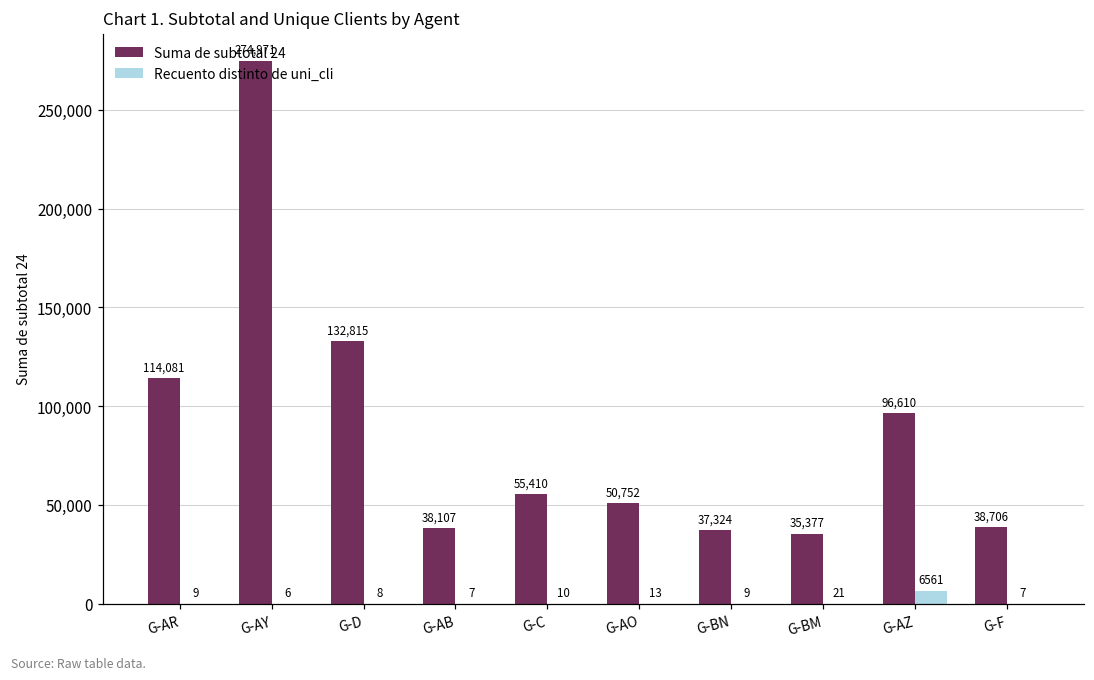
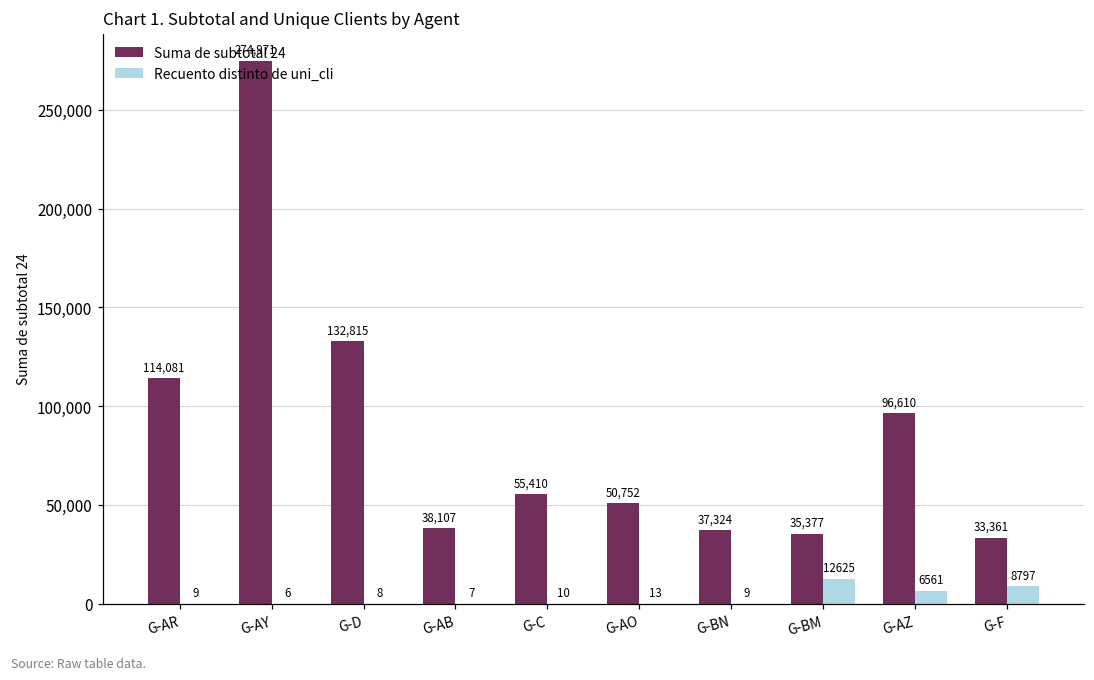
  {
    "Suma de subtotal 24": {
      "G-AR": "114,081",
      "G-AY": "274,971",
      "G-D": "132,815",
      "G-AB": "38,107",
      "G-C": "55,410",
      "G-AO": "50,752",
      "G-BN": "37,324",
      "G-BM": "35,377",
      "G-AZ": "96,610",
-     "G-F": "38,706"
+     "G-F": "33,361"
    },
    "Recuento distinto de uni_cli": {
      "G-AR": "9",
      "G-AY": "6",
      "G-D": "8",
      "G-AB": "7",
      "G-C": "10",
      "G-AO": "13",
      "G-BN": "9",
-     "G-BM": "21",
+     "G-BM": "12625",
      "G-AZ": "6561",
-     "G-F": "7"
+     "G-F": "8797"
    }
  }
